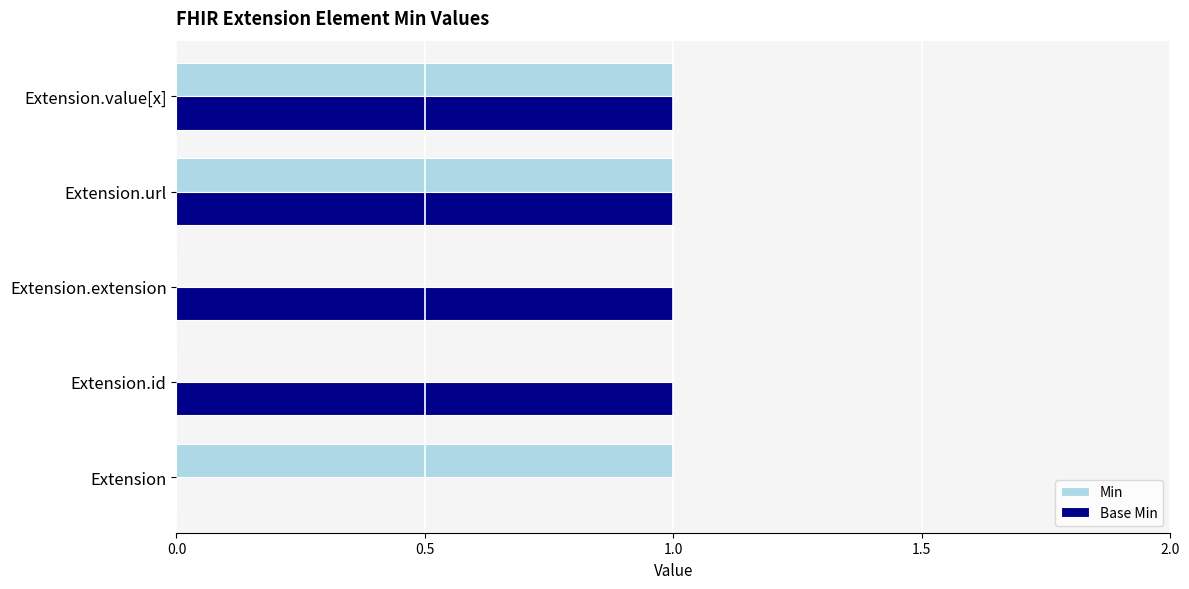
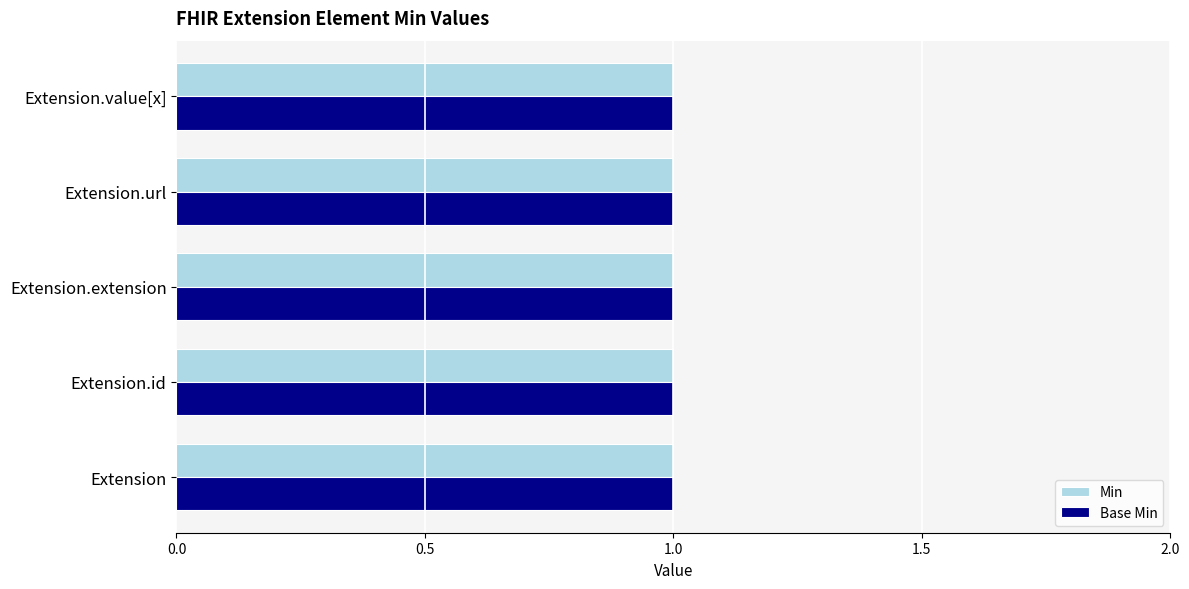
  {
    "Min": {
      "Extension.value[x]": 1,
      "Extension.url": 1,
-     "Extension.extension": 0,
-     "Extension.id": 0,
+     "Extension.extension": 1,
+     "Extension.id": 1,
      "Extension": 1
    },
    "Base Min": {
      "Extension.value[x]": 1,
      "Extension.url": 1,
      "Extension.extension": 1,
      "Extension.id": 1,
-     "Extension": 0
+     "Extension": 1
    }
  }
